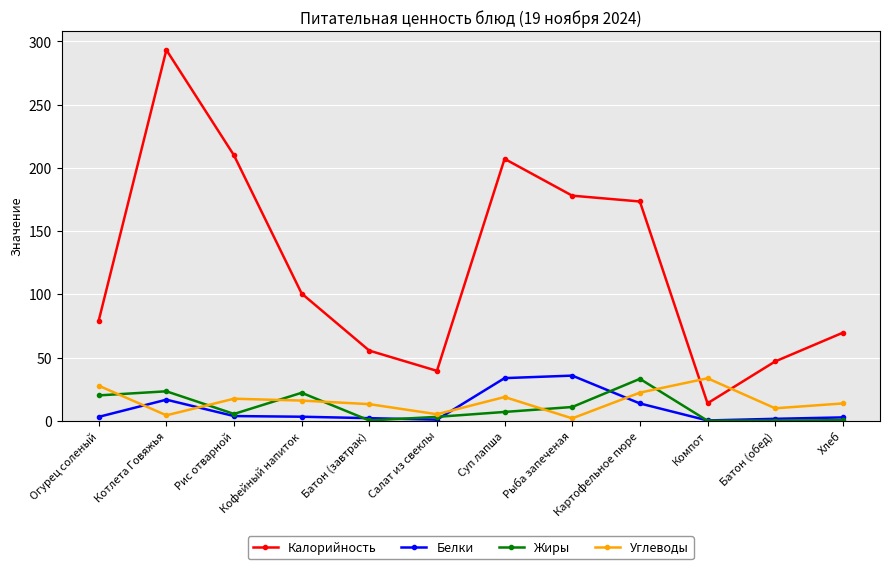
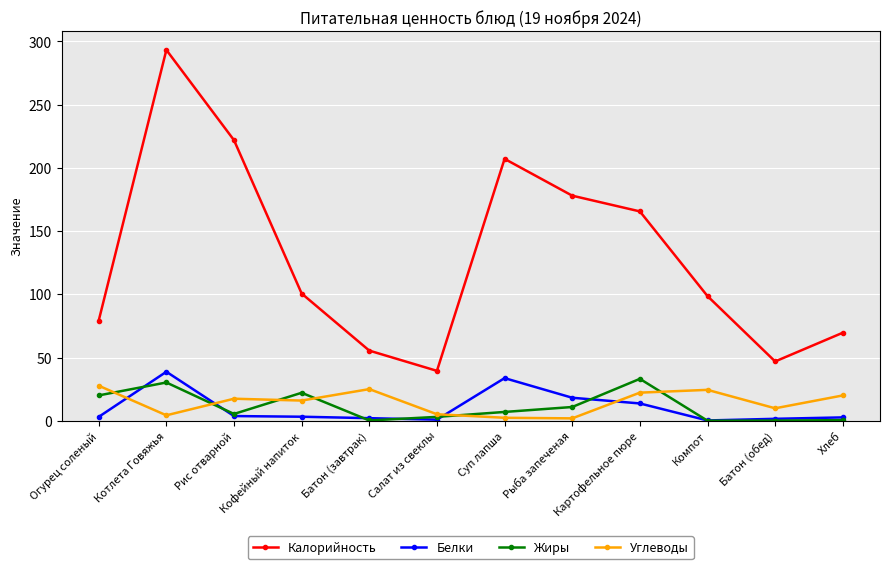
  {
    "Калорийность": {
      "Огурец соленый": 79,
      "Котлета Говяжья": 293,
-     "Рис отварной": 210,
+     "Рис отварной": 222,
      "Кофейный напиток": 101,
      "Батон (завтрак)": 55,
      "Салат из свеклы": 39,
      "Суп лапша": 207,
      "Рыба запеченая": 178,
-     "Картофельное пюре": 173,
-     "Компот": 14,
+     "Картофельное пюре": 166,
+     "Компот": 99,
      "Батон (обед)": 47,
      "Хлеб": 70
    },
    "Белки": {
      "Огурец соленый": 3,
-     "Котлета Говяжья": 17,
+     "Котлета Говяжья": 39,
      "Кофейный напиток": 3,
      "Салат из свеклы": 1,
      "Суп лапша": 34,
-     "Рыба запеченая": 36,
+     "Рыба запеченая": 18,
      "Картофельное пюре": 14,
      "Хлеб": 3
    },
    "Жиры": {
      "Огурец соленый": 20,
-     "Котлета Говяжья": 23,
+     "Котлета Говяжья": 30,
      "Кофейный напиток": 22,
      "Салат из свеклы": 3,
      "Суп лапша": 7,
      "Рыба запеченая": 11,
      "Картофельное пюре": 33,
      "Хлеб": 0
    },
    "Углеводы": {
      "Огурец соленый": 28,
      "Котлета Говяжья": 4,
      "Рис отварной": 17,
      "Кофейный напиток": 16,
-     "Батон (завтрак)": 13,
+     "Батон (завтрак)": 25,
      "Салат из свеклы": 5,
-     "Суп лапша": 19,
+     "Суп лапша": 2,
      "Рыба запеченая": 2,
      "Картофельное пюре": 22,
-     "Компот": 34,
+     "Компот": 24,
      "Батон (обед)": 10,
-     "Хлеб": 14
+     "Хлеб": 20
    }
  }
